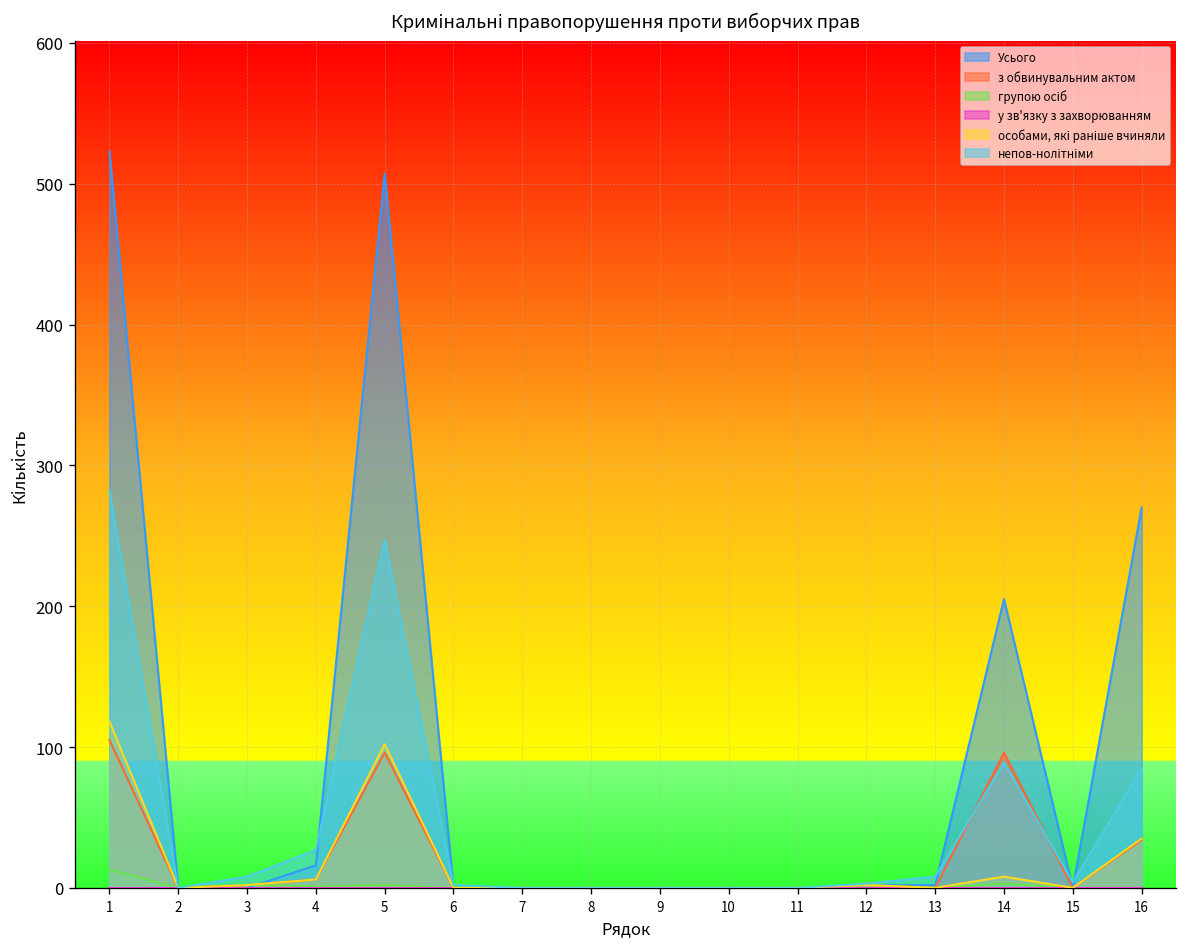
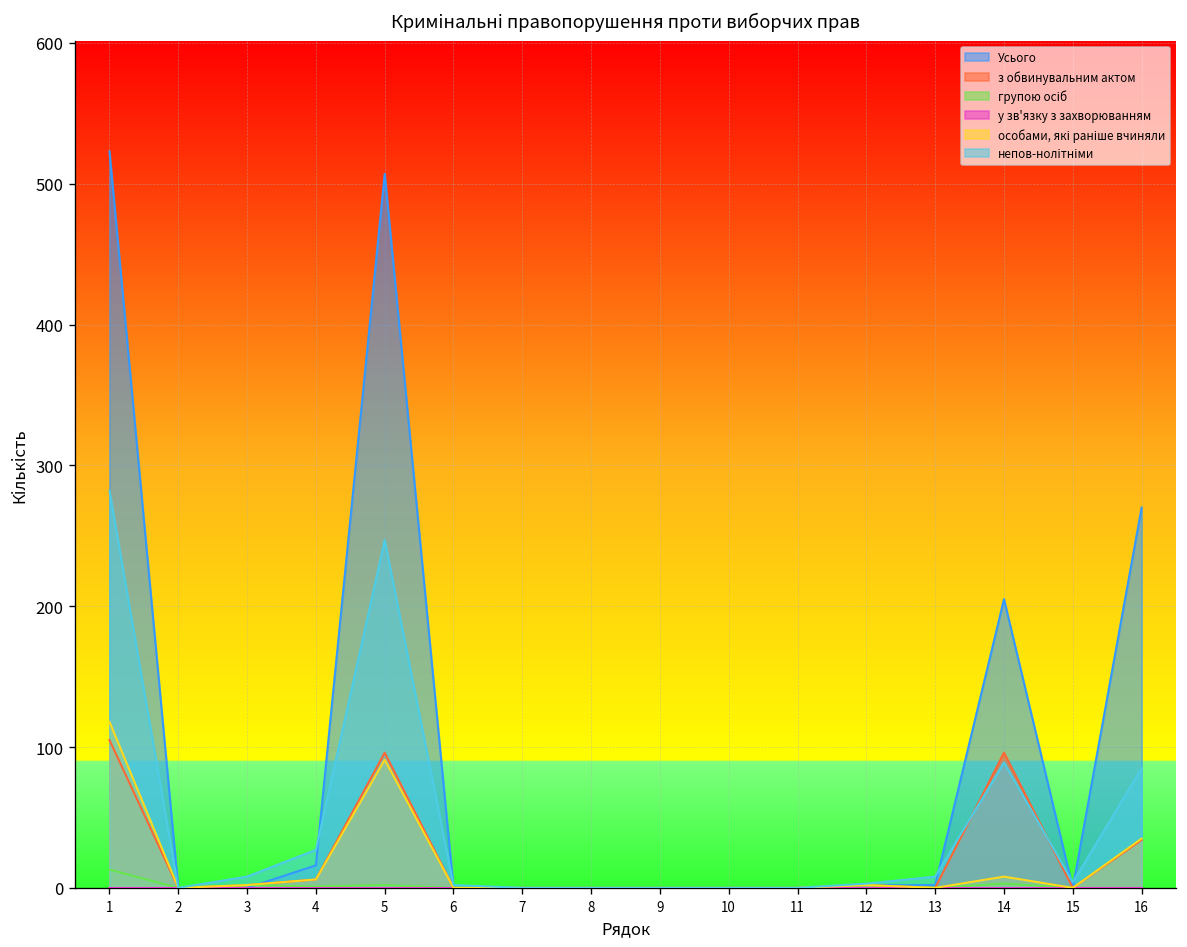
  {
    "з обвинувальним актом": {
      "1": 105,
      "5": 96,
      "14": 96
    },
    "групою осіб": {
      "1": 13,
      "14": 3
    },
    "у зв'язку з захворюванням": {
      "1": 0,
      "14": 0
    },
    "особами, які раніше вчиняли": {
      "1": 118,
-     "5": 102,
+     "5": 91,
      "14": 8
    }
  }
